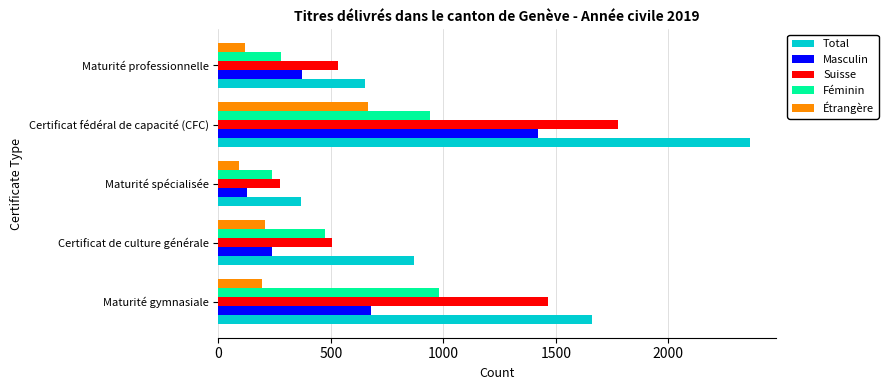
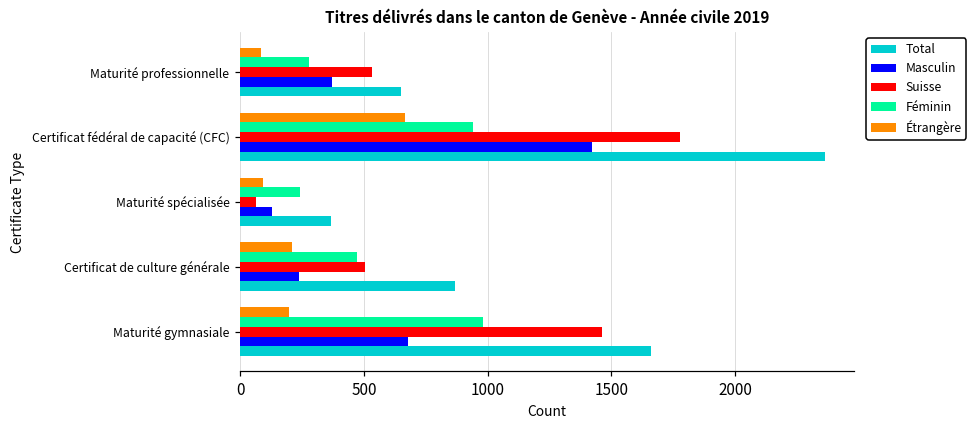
  {
    "Total": {
      "Maturité professionnelle": 650,
      "Certificat fédéral de capacité (CFC)": 2360,
      "Maturité spécialisée": 370,
      "Certificat de culture générale": 870,
      "Maturité gymnasiale": 1660
    },
    "Masculin": {
      "Maturité professionnelle": 370,
      "Certificat fédéral de capacité (CFC)": 1420,
      "Maturité spécialisée": 130,
      "Certificat de culture générale": 240,
      "Maturité gymnasiale": 680
    },
    "Suisse": {
      "Maturité professionnelle": 530,
      "Certificat fédéral de capacité (CFC)": 1780,
-     "Maturité spécialisée": 280,
+     "Maturité spécialisée": 60,
      "Certificat de culture générale": 500,
      "Maturité gymnasiale": 1460
    },
    "Féminin": {
      "Maturité professionnelle": 280,
      "Certificat fédéral de capacité (CFC)": 940,
      "Maturité spécialisée": 240,
      "Certificat de culture générale": 470,
      "Maturité gymnasiale": 980
    },
    "Étrangère": {
-     "Maturité professionnelle": 120,
+     "Maturité professionnelle": 80,
      "Certificat fédéral de capacité (CFC)": 670,
      "Maturité spécialisée": 90,
      "Certificat de culture générale": 210,
      "Maturité gymnasiale": 200
    }
  }
